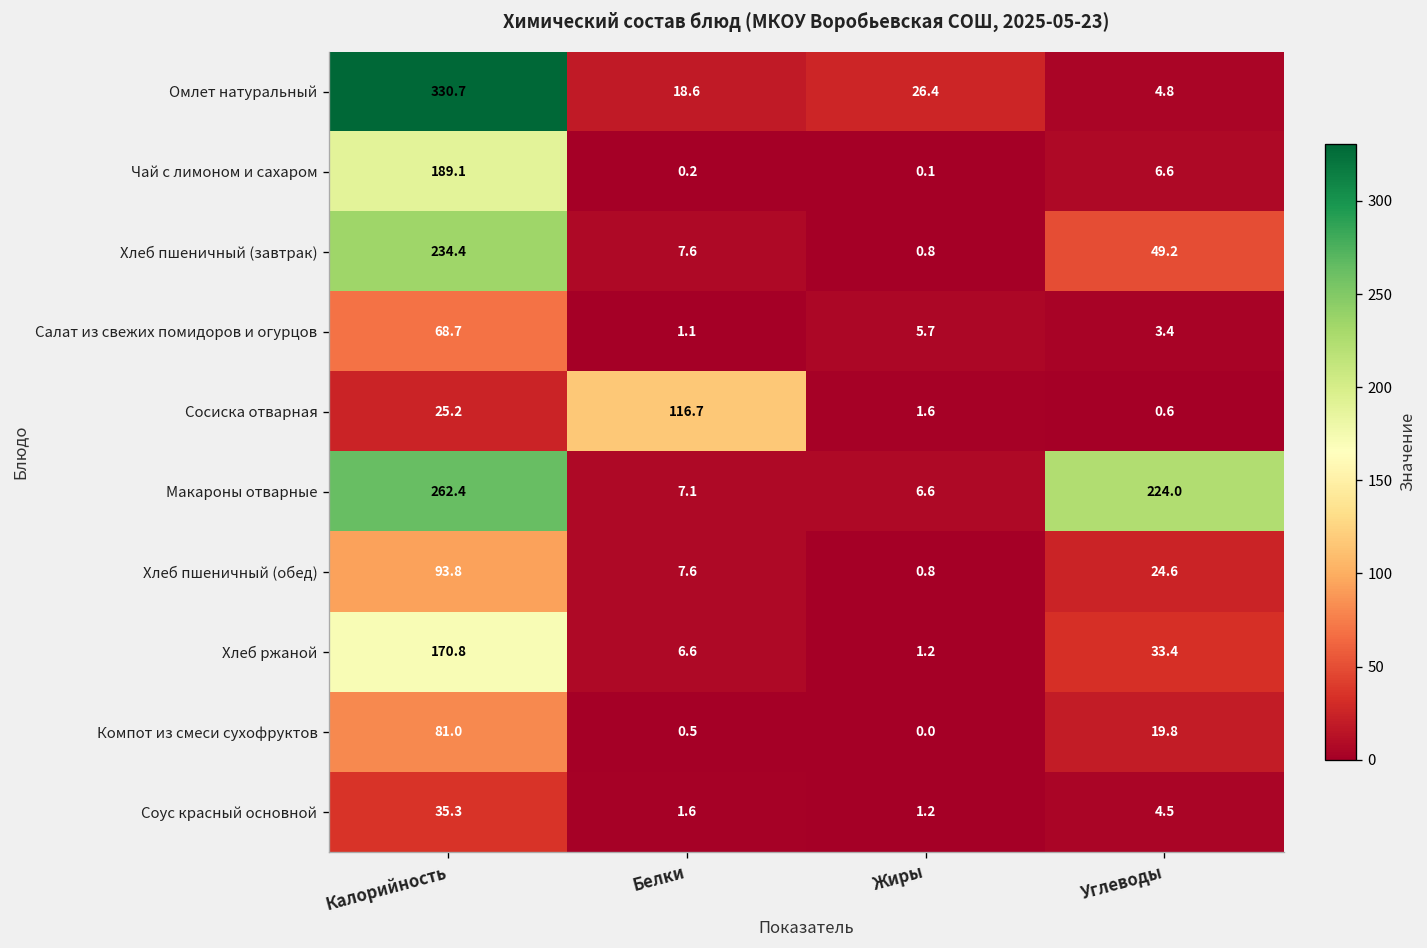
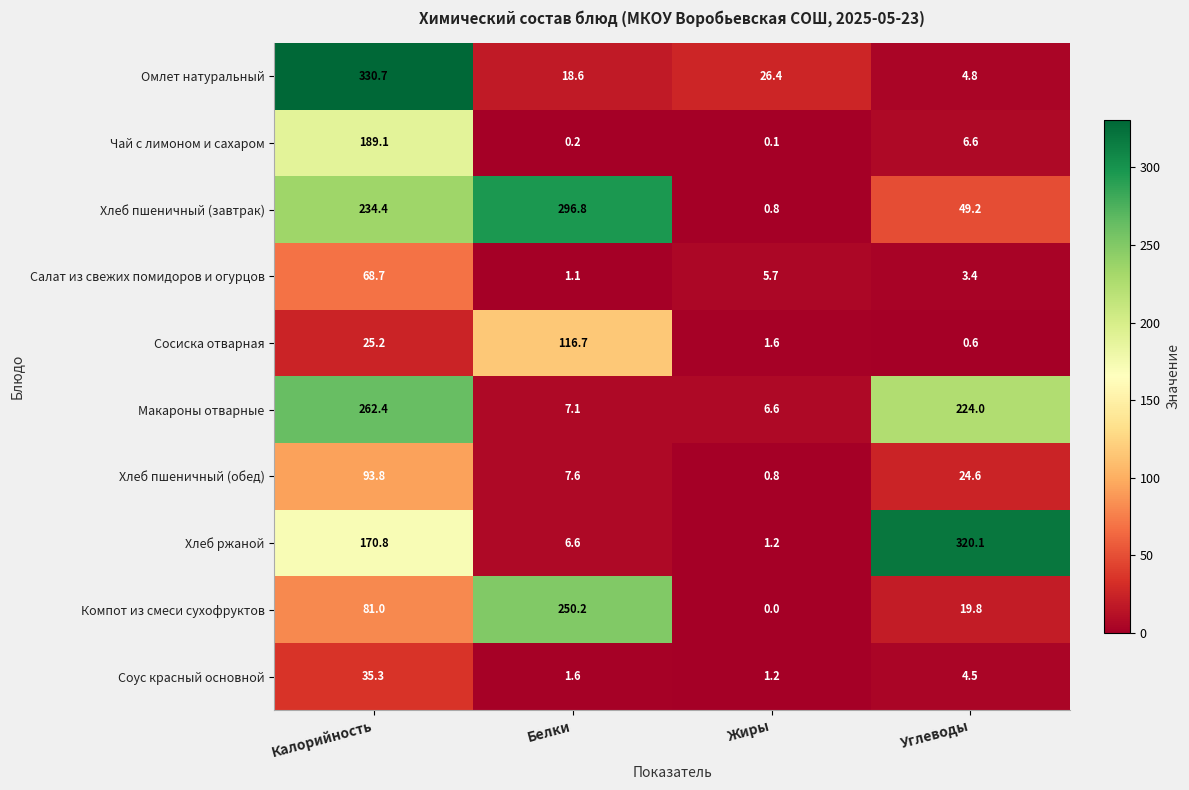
  {
    "Омлет натуральный": {
      "Калорийность": 330.7,
      "Белки": 18.6,
      "Жиры": 26.4,
      "Углеводы": 4.8
    },
    "Чай с лимоном и сахаром": {
      "Калорийность": 189.1,
      "Белки": 0.2,
      "Жиры": 0.1,
      "Углеводы": 6.6
    },
    "Хлеб пшеничный (завтрак)": {
      "Калорийность": 234.4,
-     "Белки": 7.6,
+     "Белки": 296.8,
      "Жиры": 0.8,
      "Углеводы": 49.2
    },
    "Салат из свежих помидоров и огурцов": {
      "Калорийность": 68.7,
      "Белки": 1.1,
      "Жиры": 5.7,
      "Углеводы": 3.4
    },
    "Сосиска отварная": {
      "Калорийность": 25.2,
      "Белки": 116.7,
      "Жиры": 1.6,
      "Углеводы": 0.6
    },
    "Макароны отварные": {
      "Калорийность": 262.4,
      "Белки": 7.1,
      "Жиры": 6.6,
      "Углеводы": 224.0
    },
    "Хлеб пшеничный (обед)": {
      "Калорийность": 93.8,
      "Белки": 7.6,
      "Жиры": 0.8,
      "Углеводы": 24.6
    },
    "Хлеб ржаной": {
      "Калорийность": 170.8,
      "Белки": 6.6,
      "Жиры": 1.2,
-     "Углеводы": 33.4
+     "Углеводы": 320.1
    },
    "Компот из смеси сухофруктов": {
      "Калорийность": 81.0,
-     "Белки": 0.5,
+     "Белки": 250.2,
      "Жиры": 0.0,
      "Углеводы": 19.8
    },
    "Соус красный основной": {
      "Калорийность": 35.3,
      "Белки": 1.6,
      "Жиры": 1.2,
      "Углеводы": 4.5
    }
  }
